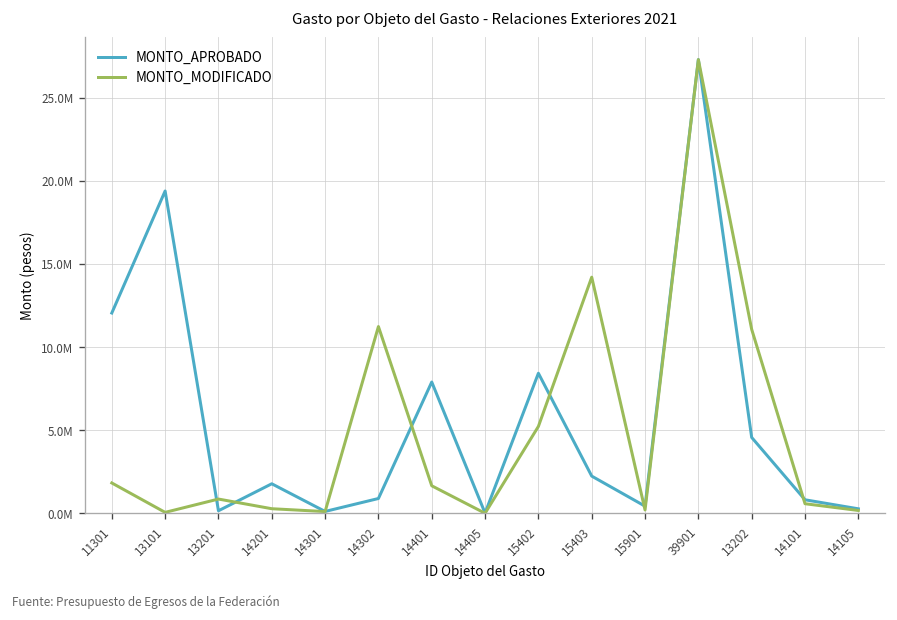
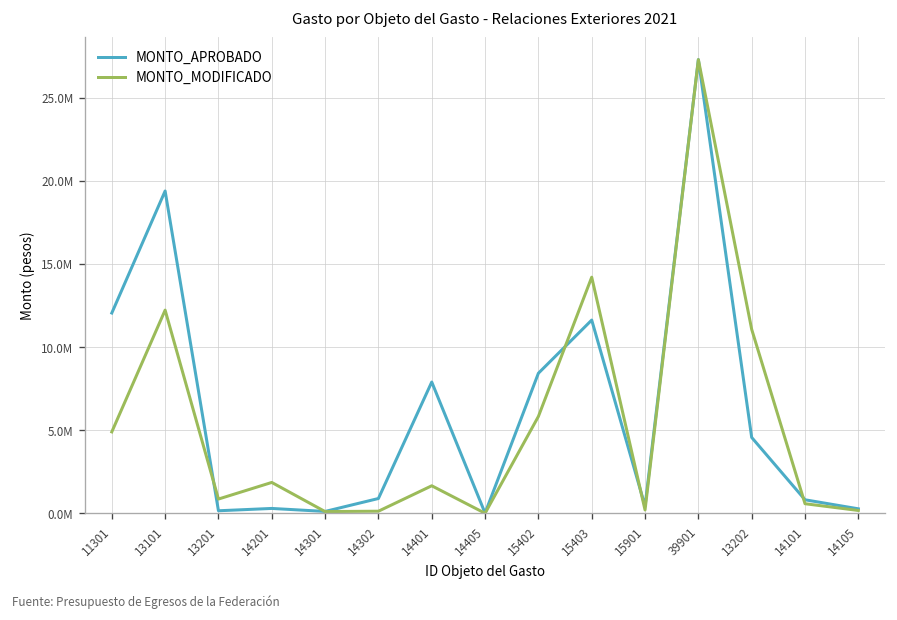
  {
    "MONTO_APROBADO": {
      "11301": 12100000,
      "13101": 19400000,
      "13201": 200000,
-     "14201": 1800000,
+     "14201": 300000,
      "14302": 900000,
      "14401": 7900000,
      "15402": 8400000,
-     "15403": 2200000,
+     "15403": 11600000,
      "15901": 400000,
      "13202": 4600000,
      "14101": 800000
    },
    "MONTO_MODIFICADO": {
-     "11301": 1800000,
-     "13101": 100000,
+     "11301": 4900000,
+     "13101": 12200000,
      "13201": 900000,
-     "14201": 300000,
-     "14302": 11200000,
+     "14201": 1900000,
+     "14302": 100000,
      "14401": 1700000,
-     "15402": 5200000,
+     "15402": 5800000,
      "15403": 14200000,
      "15901": 200000,
      "13202": 11100000,
      "14101": 600000
    }
  }
